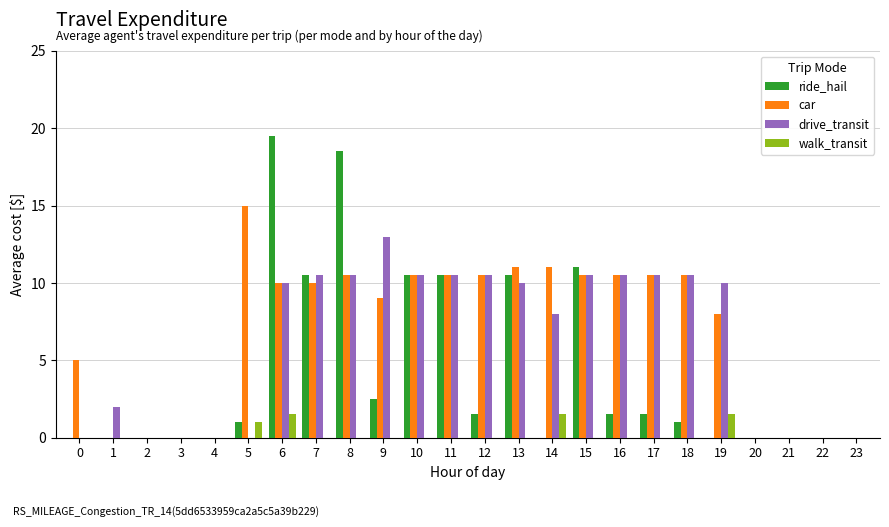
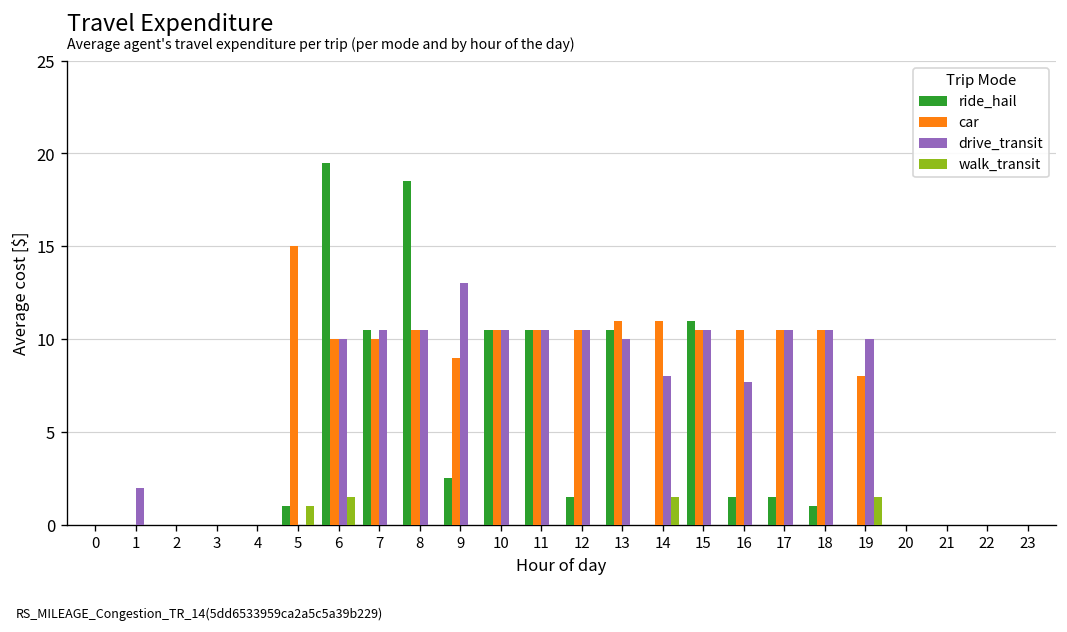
  {
    "ride_hail": {
      "0": 0.0,
      "1": 0.0,
      "2": 0.0,
      "3": 0.0,
      "4": 0.0,
      "5": 1.0,
      "6": 19.5,
      "7": 10.5,
      "8": 18.5,
      "9": 2.5,
      "10": 10.5,
      "11": 10.5,
      "12": 1.5,
      "13": 10.5,
      "14": 0.0,
      "15": 11.0,
      "16": 1.5,
      "17": 1.5,
      "18": 1.0,
      "19": 0.0,
      "20": 0.0,
      "21": 0.0,
      "22": 0.0,
      "23": 0.0
    },
    "car": {
-     "0": 5,
+     "0": 0,
      "1": 0,
      "2": 0,
      "3": 0,
      "4": 0,
      "5": 15,
      "6": 10,
      "7": 10,
      "8": 10.5,
      "9": 9,
      "10": 10.5,
      "11": 10.5,
      "12": 10.5,
      "13": 11,
      "14": 11,
      "15": 10.5,
      "16": 10.5,
      "17": 10.5,
      "18": 10.5,
      "19": 8,
      "20": 0,
      "21": 0,
      "22": 0,
      "23": 0
    },
    "drive_transit": {
      "0": 0.0,
      "1": 2.0,
      "2": 0.0,
      "3": 0.0,
      "4": 0.0,
      "5": 0.0,
      "6": 10.0,
      "7": 10.5,
      "8": 10.5,
      "9": 13.0,
      "10": 10.5,
      "11": 10.5,
      "12": 10.5,
      "13": 10.0,
      "14": 8.0,
      "15": 10.5,
-     "16": 10.5,
+     "16": 7.7,
      "17": 10.5,
      "18": 10.5,
      "19": 10.0,
      "20": 0.0,
      "21": 0.0,
      "22": 0.0,
      "23": 0.0
    },
    "walk_transit": {
      "0": 0.0,
      "1": 0.0,
      "2": 0.0,
      "3": 0.0,
      "4": 0.0,
      "5": 1.0,
      "6": 1.5,
      "7": 0.0,
      "8": 0.0,
      "9": 0.0,
      "10": 0.0,
      "11": 0.0,
      "12": 0.0,
      "13": 0.0,
      "14": 1.5,
      "15": 0.0,
      "16": 0.0,
      "17": 0.0,
      "18": 0.0,
      "19": 1.5,
      "20": 0.0,
      "21": 0.0,
      "22": 0.0,
      "23": 0.0
    }
  }
